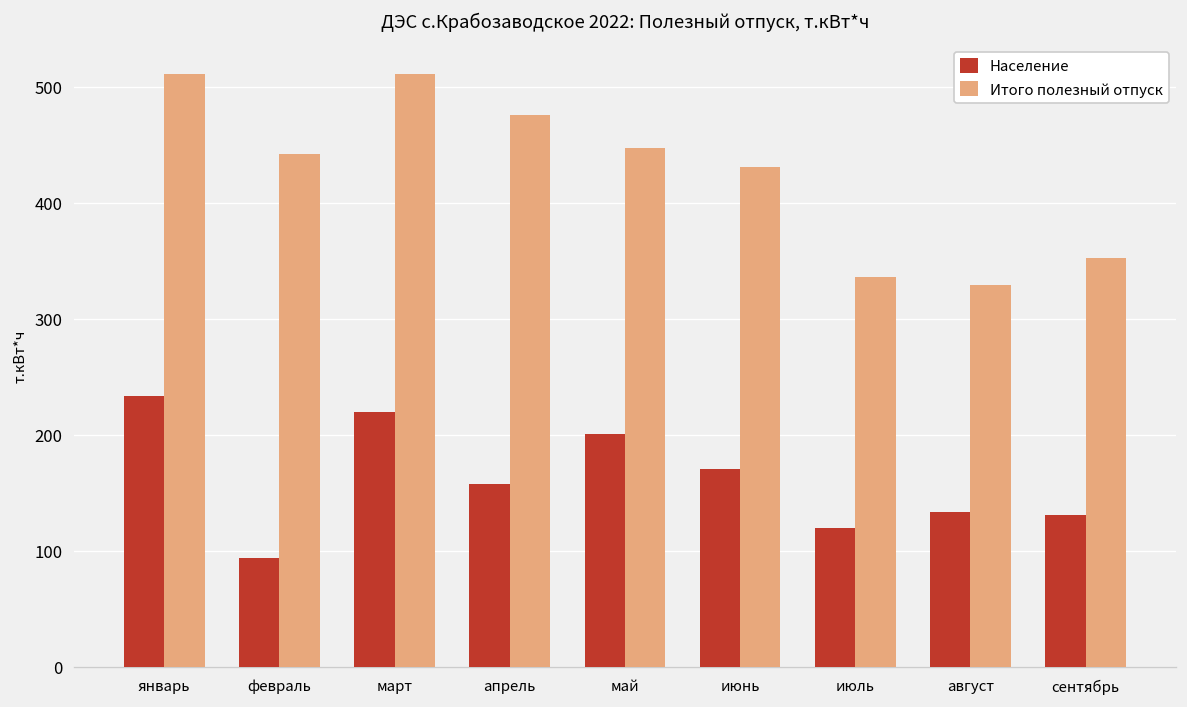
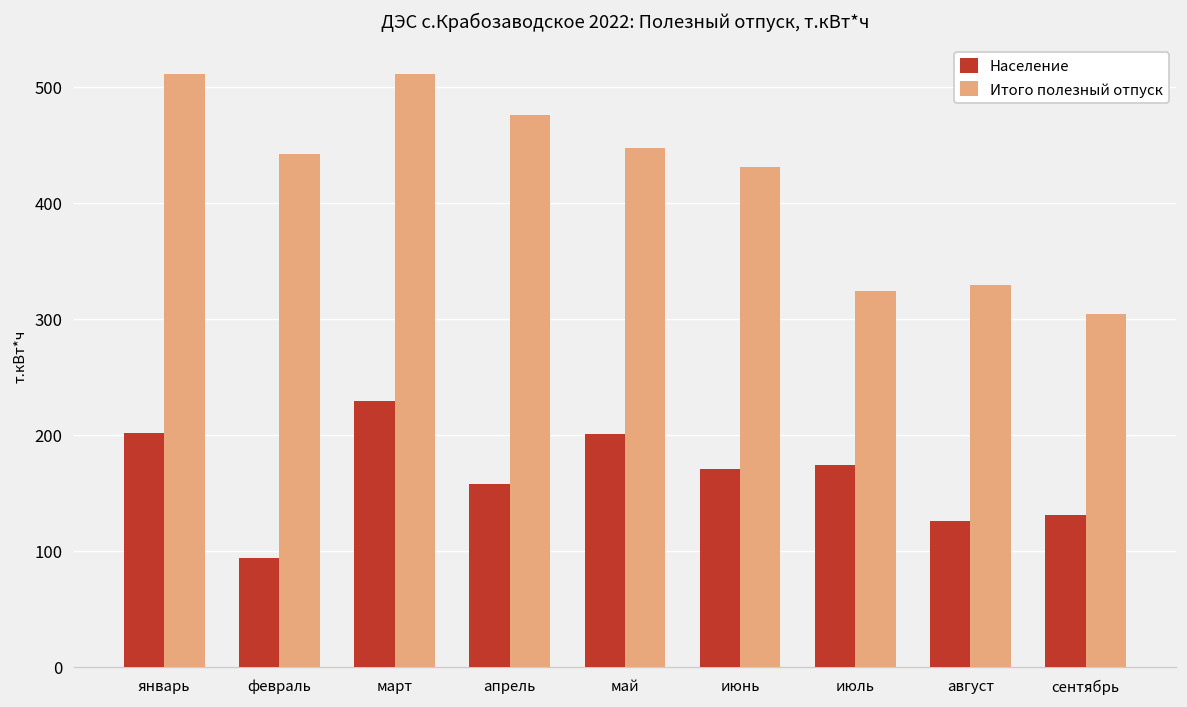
  {
    "Население": {
-     "январь": 230,
+     "январь": 200,
      "февраль": 90,
-     "март": 220,
+     "март": 230,
      "апрель": 160,
      "май": 200,
      "июнь": 170,
-     "июль": 120,
-     "август": 134,
+     "июль": 170,
+     "август": 125,
      "сентябрь": 130
    },
    "Итого полезный отпуск": {
      "январь": 510,
      "февраль": 440,
      "март": 510,
      "апрель": 480,
      "май": 450,
      "июнь": 430,
-     "июль": 340,
+     "июль": 320,
      "август": 330,
-     "сентябрь": 350
+     "сентябрь": 300
    }
  }
